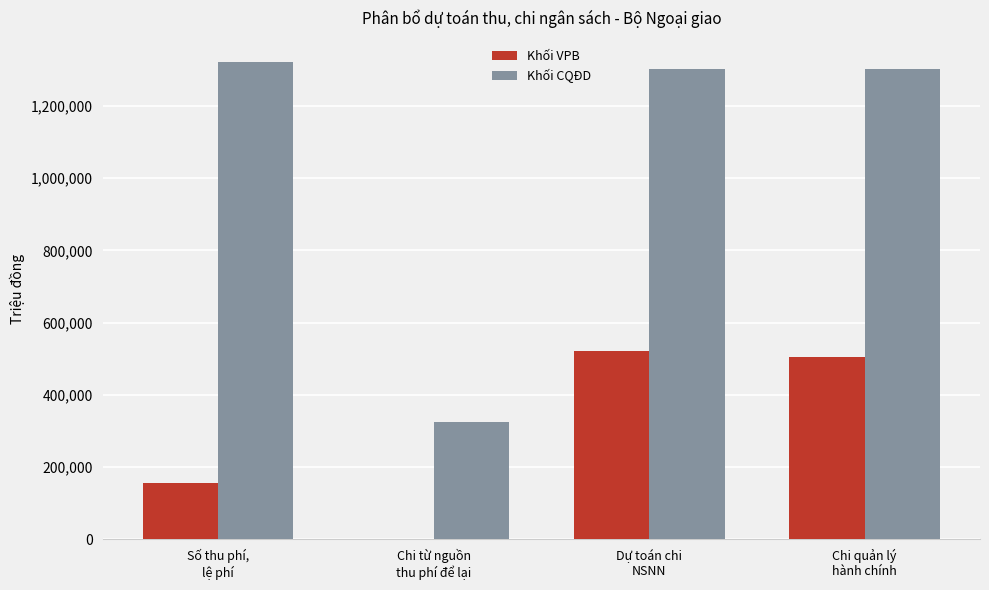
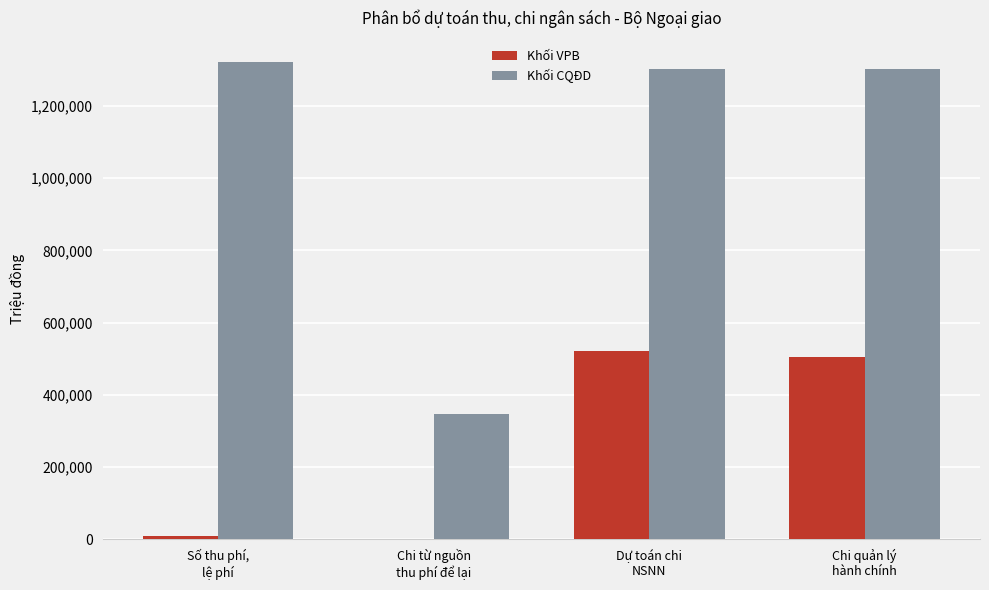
  {
    "Khối VPB": {
-     "Số thu phí, lệ phí": "160,000",
+     "Số thu phí, lệ phí": "10,000",
      "Dự toán chi NSNN": "520,000",
      "Chi quản lý hành chính": "500,000"
    },
    "Khối CQĐD": {
      "Số thu phí, lệ phí": "1,320,000",
-     "Chi từ nguồn thu phí để lại": "320,000",
+     "Chi từ nguồn thu phí để lại": "350,000",
      "Dự toán chi NSNN": "1,300,000",
      "Chi quản lý hành chính": "1,300,000"
    }
  }
